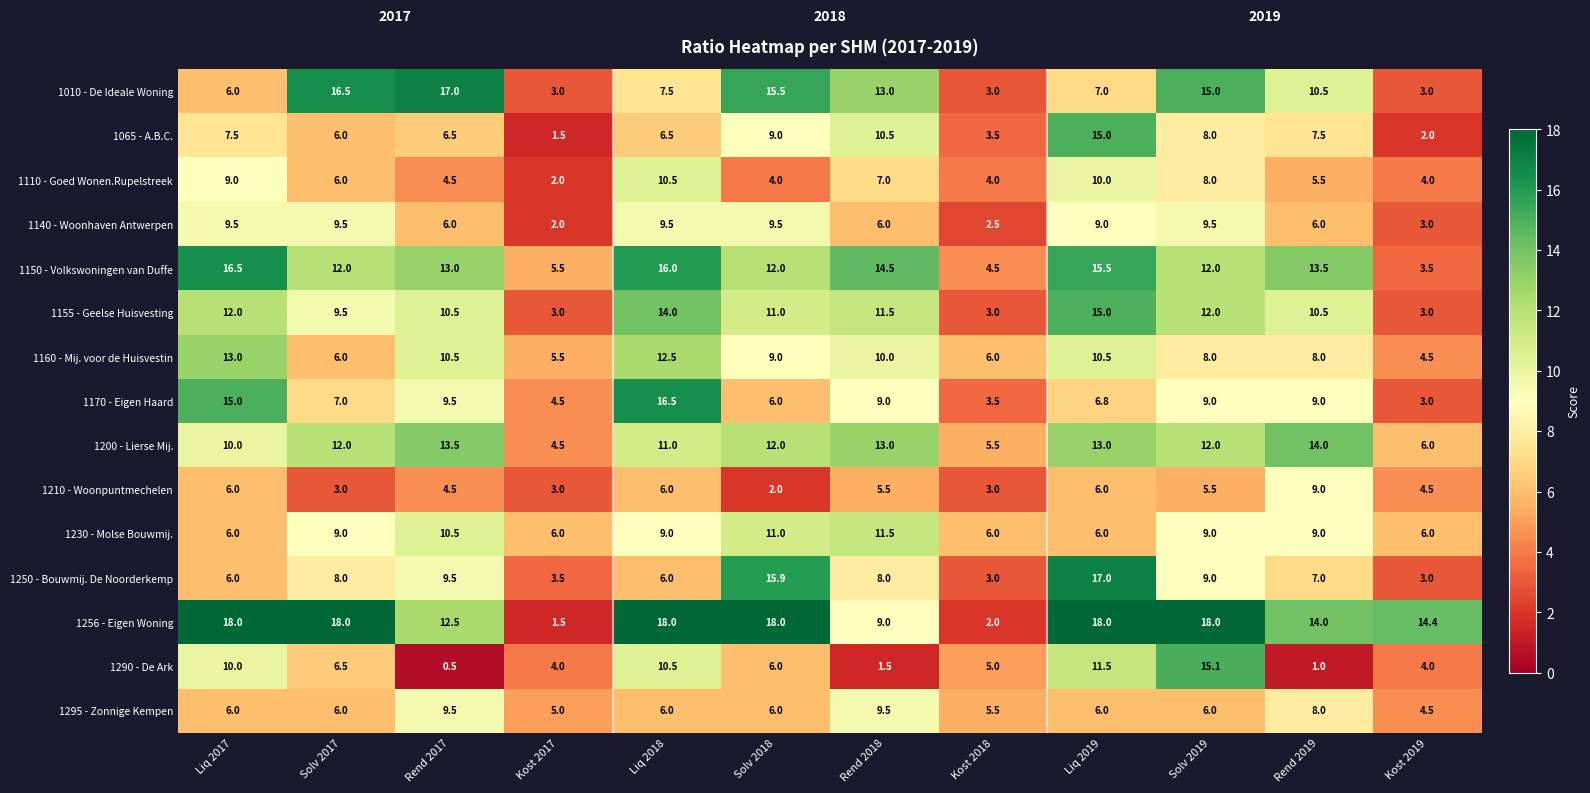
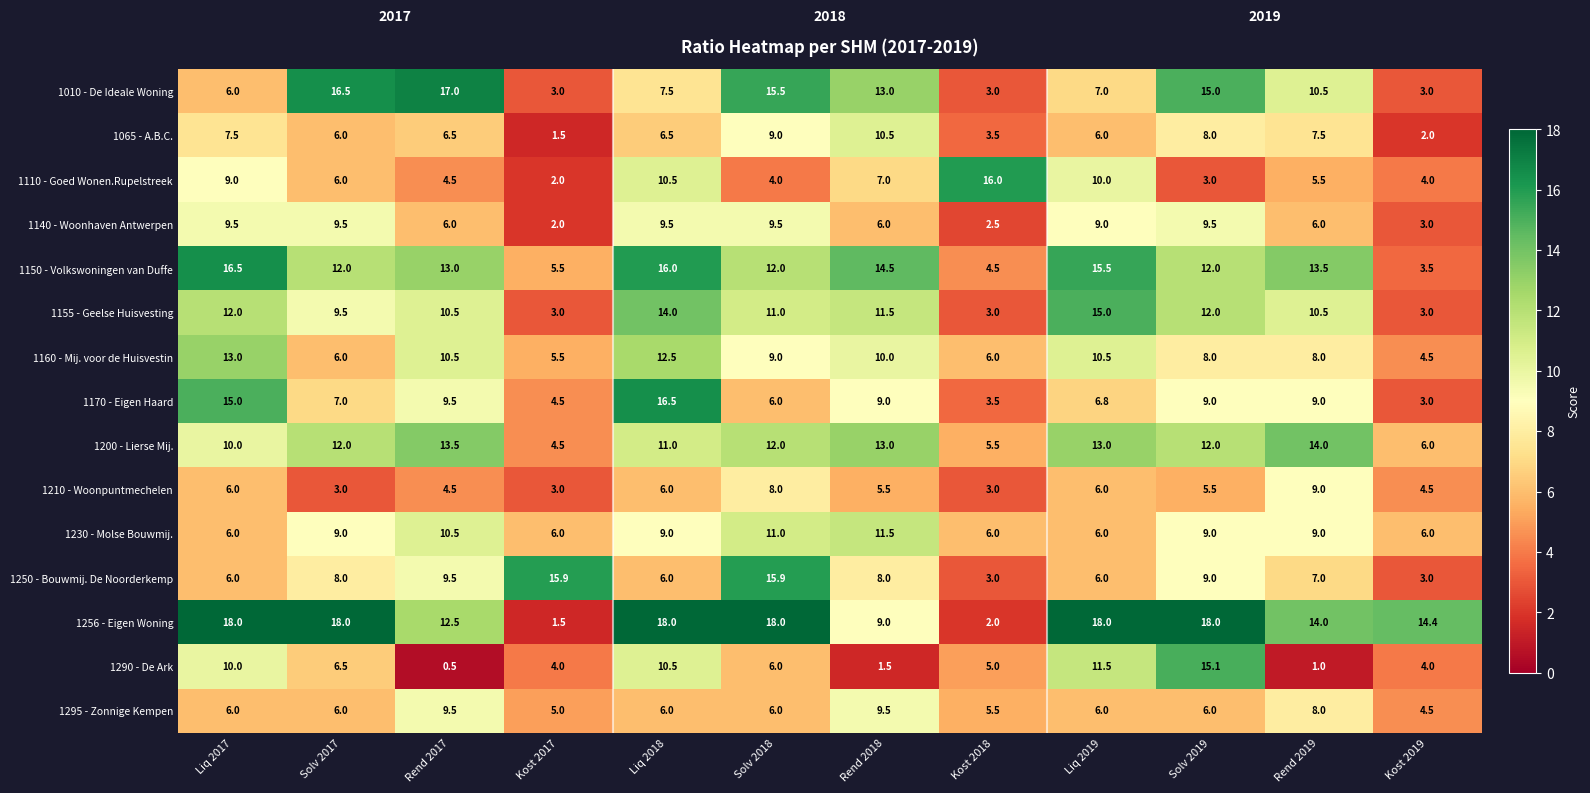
  {
    "1010 - De Ideale Woning": {
      "Liq 2017": 6.0,
      "Solv 2017": 16.5,
      "Rend 2017": 17.0,
      "Kost 2017": 3.0,
      "Liq 2018": 7.5,
      "Solv 2018": 15.5,
      "Rend 2018": 13.0,
      "Kost 2018": 3.0,
      "Liq 2019": 7.0,
      "Solv 2019": 15.0,
      "Rend 2019": 10.5,
      "Kost 2019": 3.0
    },
    "1065 - A.B.C.": {
      "Liq 2017": 7.5,
      "Solv 2017": 6.0,
      "Rend 2017": 6.5,
      "Kost 2017": 1.5,
      "Liq 2018": 6.5,
      "Solv 2018": 9.0,
      "Rend 2018": 10.5,
      "Kost 2018": 3.5,
-     "Liq 2019": 15.0,
+     "Liq 2019": 6.0,
      "Solv 2019": 8.0,
      "Rend 2019": 7.5,
      "Kost 2019": 2.0
    },
    "1110 - Goed Wonen.Rupelstreek": {
      "Liq 2017": 9.0,
      "Solv 2017": 6.0,
      "Rend 2017": 4.5,
      "Kost 2017": 2.0,
      "Liq 2018": 10.5,
      "Solv 2018": 4.0,
      "Rend 2018": 7.0,
-     "Kost 2018": 4.0,
+     "Kost 2018": 16.0,
      "Liq 2019": 10.0,
-     "Solv 2019": 8.0,
+     "Solv 2019": 3.0,
      "Rend 2019": 5.5,
      "Kost 2019": 4.0
    },
    "1140 - Woonhaven Antwerpen": {
      "Liq 2017": 9.5,
      "Solv 2017": 9.5,
      "Rend 2017": 6.0,
      "Kost 2017": 2.0,
      "Liq 2018": 9.5,
      "Solv 2018": 9.5,
      "Rend 2018": 6.0,
      "Kost 2018": 2.5,
      "Liq 2019": 9.0,
      "Solv 2019": 9.5,
      "Rend 2019": 6.0,
      "Kost 2019": 3.0
    },
    "1150 - Volkswoningen van Duffe": {
      "Liq 2017": 16.5,
      "Solv 2017": 12.0,
      "Rend 2017": 13.0,
      "Kost 2017": 5.5,
      "Liq 2018": 16.0,
      "Solv 2018": 12.0,
      "Rend 2018": 14.5,
      "Kost 2018": 4.5,
      "Liq 2019": 15.5,
      "Solv 2019": 12.0,
      "Rend 2019": 13.5,
      "Kost 2019": 3.5
    },
    "1155 - Geelse Huisvesting": {
      "Liq 2017": 12.0,
      "Solv 2017": 9.5,
      "Rend 2017": 10.5,
      "Kost 2017": 3.0,
      "Liq 2018": 14.0,
      "Solv 2018": 11.0,
      "Rend 2018": 11.5,
      "Kost 2018": 3.0,
      "Liq 2019": 15.0,
      "Solv 2019": 12.0,
      "Rend 2019": 10.5,
      "Kost 2019": 3.0
    },
    "1160 - Mij. voor de Huisvestin": {
      "Liq 2017": 13.0,
      "Solv 2017": 6.0,
      "Rend 2017": 10.5,
      "Kost 2017": 5.5,
      "Liq 2018": 12.5,
      "Solv 2018": 9.0,
      "Rend 2018": 10.0,
      "Kost 2018": 6.0,
      "Liq 2019": 10.5,
      "Solv 2019": 8.0,
      "Rend 2019": 8.0,
      "Kost 2019": 4.5
    },
    "1170 - Eigen Haard": {
      "Liq 2017": 15.0,
      "Solv 2017": 7.0,
      "Rend 2017": 9.5,
      "Kost 2017": 4.5,
      "Liq 2018": 16.5,
      "Solv 2018": 6.0,
      "Rend 2018": 9.0,
      "Kost 2018": 3.5,
      "Liq 2019": 6.8,
      "Solv 2019": 9.0,
      "Rend 2019": 9.0,
      "Kost 2019": 3.0
    },
    "1200 - Lierse Mij.": {
      "Liq 2017": 10.0,
      "Solv 2017": 12.0,
      "Rend 2017": 13.5,
      "Kost 2017": 4.5,
      "Liq 2018": 11.0,
      "Solv 2018": 12.0,
      "Rend 2018": 13.0,
      "Kost 2018": 5.5,
      "Liq 2019": 13.0,
      "Solv 2019": 12.0,
      "Rend 2019": 14.0,
      "Kost 2019": 6.0
    },
    "1210 - Woonpuntmechelen": {
      "Liq 2017": 6.0,
      "Solv 2017": 3.0,
      "Rend 2017": 4.5,
      "Kost 2017": 3.0,
      "Liq 2018": 6.0,
-     "Solv 2018": 2.0,
+     "Solv 2018": 8.0,
      "Rend 2018": 5.5,
      "Kost 2018": 3.0,
      "Liq 2019": 6.0,
      "Solv 2019": 5.5,
      "Rend 2019": 9.0,
      "Kost 2019": 4.5
    },
    "1230 - Molse Bouwmij.": {
      "Liq 2017": 6.0,
      "Solv 2017": 9.0,
      "Rend 2017": 10.5,
      "Kost 2017": 6.0,
      "Liq 2018": 9.0,
      "Solv 2018": 11.0,
      "Rend 2018": 11.5,
      "Kost 2018": 6.0,
      "Liq 2019": 6.0,
      "Solv 2019": 9.0,
      "Rend 2019": 9.0,
      "Kost 2019": 6.0
    },
    "1250 - Bouwmij. De Noorderkemp": {
      "Liq 2017": 6.0,
      "Solv 2017": 8.0,
      "Rend 2017": 9.5,
-     "Kost 2017": 3.5,
+     "Kost 2017": 15.9,
      "Liq 2018": 6.0,
      "Solv 2018": 15.9,
      "Rend 2018": 8.0,
      "Kost 2018": 3.0,
-     "Liq 2019": 17.0,
+     "Liq 2019": 6.0,
      "Solv 2019": 9.0,
      "Rend 2019": 7.0,
      "Kost 2019": 3.0
    },
    "1256 - Eigen Woning": {
      "Liq 2017": 18.0,
      "Solv 2017": 18.0,
      "Rend 2017": 12.5,
      "Kost 2017": 1.5,
      "Liq 2018": 18.0,
      "Solv 2018": 18.0,
      "Rend 2018": 9.0,
      "Kost 2018": 2.0,
      "Liq 2019": 18.0,
      "Solv 2019": 18.0,
      "Rend 2019": 14.0,
      "Kost 2019": 14.4
    },
    "1290 - De Ark": {
      "Liq 2017": 10.0,
      "Solv 2017": 6.5,
      "Rend 2017": 0.5,
      "Kost 2017": 4.0,
      "Liq 2018": 10.5,
      "Solv 2018": 6.0,
      "Rend 2018": 1.5,
      "Kost 2018": 5.0,
      "Liq 2019": 11.5,
      "Solv 2019": 15.1,
      "Rend 2019": 1.0,
      "Kost 2019": 4.0
    },
    "1295 - Zonnige Kempen": {
      "Liq 2017": 6.0,
      "Solv 2017": 6.0,
      "Rend 2017": 9.5,
      "Kost 2017": 5.0,
      "Liq 2018": 6.0,
      "Solv 2018": 6.0,
      "Rend 2018": 9.5,
      "Kost 2018": 5.5,
      "Liq 2019": 6.0,
      "Solv 2019": 6.0,
      "Rend 2019": 8.0,
      "Kost 2019": 4.5
    }
  }
